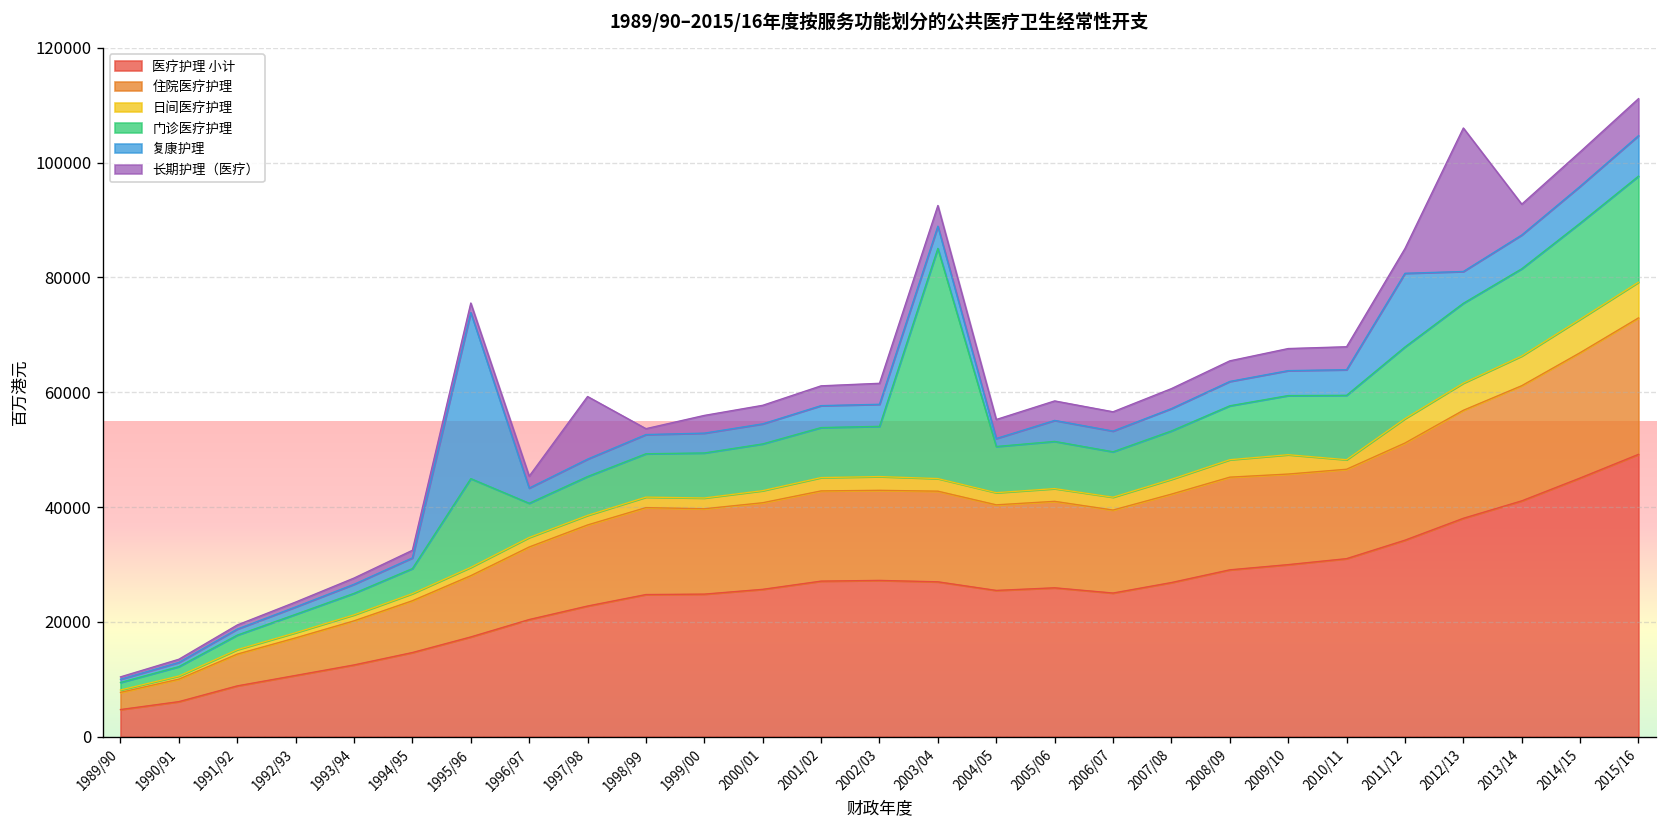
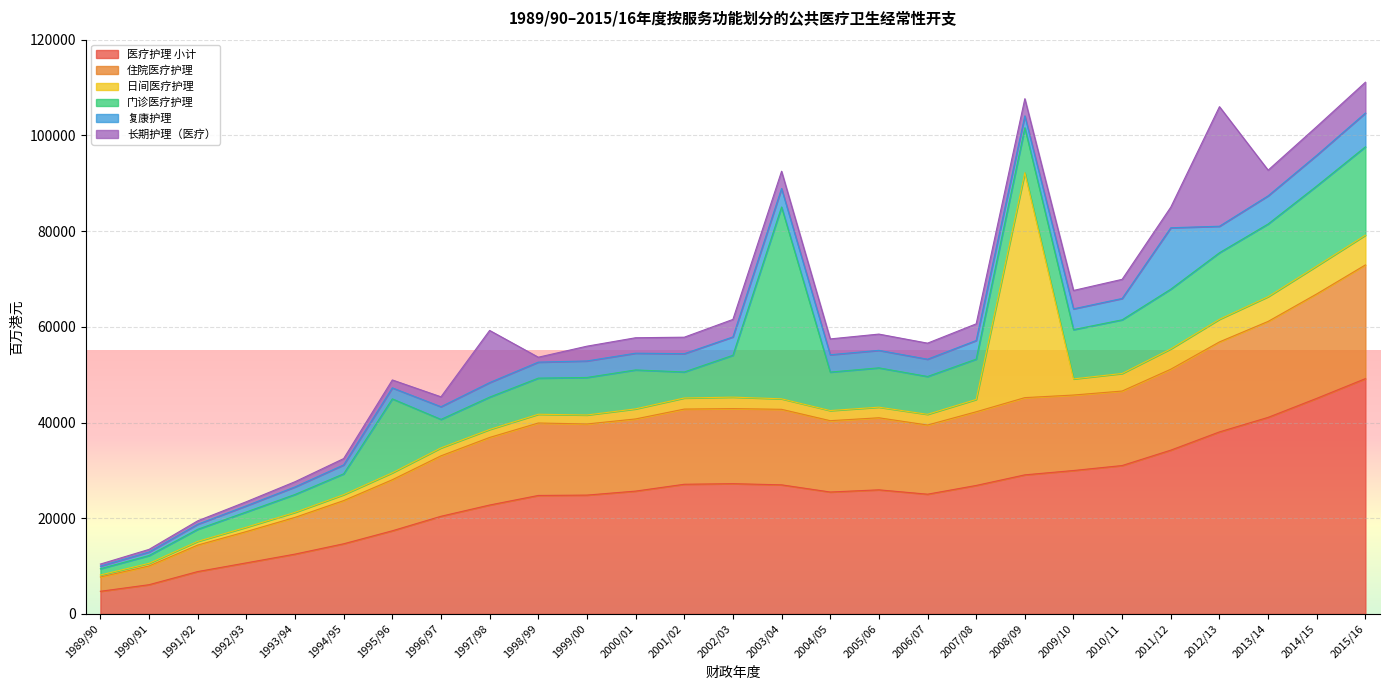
  {
    "日间医疗护理": {
      "1990/91": 1000,
      "1991/92": 1000,
      "1992/93": 1000,
      "1993/94": 1000,
      "1994/95": 1000,
      "1995/96": 1000,
      "1996/97": 2000,
      "1997/98": 2000,
      "1998/99": 2000,
      "1999/00": 2000,
      "2000/01": 2000,
      "2001/02": 2000,
      "2002/03": 2000,
      "2003/04": 2000,
      "2004/05": 2000,
      "2005/06": 2000,
      "2006/07": 2000,
      "2007/08": 3000,
-     "2008/09": 3000,
+     "2008/09": 47000,
      "2009/10": 3000,
-     "2010/11": 2000,
+     "2010/11": 4000,
      "2011/12": 4000,
      "2012/13": 5000,
      "2013/14": 5000,
      "2014/15": 6000,
      "2015/16": 6000
    },
    "门诊医疗护理": {
      "1989/90": 1000,
      "1990/91": 2000,
      "1991/92": 3000,
      "1992/93": 3000,
      "1993/94": 4000,
      "1994/95": 4000,
      "1995/96": 15000,
      "1996/97": 6000,
      "1997/98": 7000,
      "1998/99": 8000,
      "1999/00": 8000,
      "2000/01": 8000,
-     "2001/02": 9000,
+     "2001/02": 5000,
      "2002/03": 9000,
      "2003/04": 40000,
      "2004/05": 8000,
      "2005/06": 8000,
      "2006/07": 8000,
      "2007/08": 8000,
      "2008/09": 9000,
      "2009/10": 10000,
      "2010/11": 11000,
      "2011/12": 12000,
      "2012/13": 14000,
      "2013/14": 15000,
      "2014/15": 17000,
      "2015/16": 18000
    },
    "复康护理": {
      "1990/91": 1000,
      "1991/92": 1000,
      "1992/93": 1000,
      "1993/94": 2000,
      "1994/95": 2000,
-     "1995/96": 29000,
+     "1995/96": 2000,
      "1996/97": 3000,
      "1997/98": 3000,
      "1998/99": 3000,
      "1999/00": 3000,
      "2000/01": 3000,
      "2001/02": 4000,
      "2002/03": 4000,
      "2003/04": 4000,
-     "2004/05": 1000,
+     "2004/05": 4000,
      "2005/06": 4000,
      "2006/07": 4000,
      "2007/08": 4000,
-     "2008/09": 4000,
+     "2008/09": 2000,
      "2009/10": 4000,
      "2010/11": 4000,
      "2011/12": 13000,
      "2012/13": 6000,
      "2013/14": 6000,
      "2014/15": 6000,
      "2015/16": 7000
    },
    "长期护理（医疗）": {
      "1990/91": 1000,
      "1991/92": 1000,
      "1992/93": 1000,
      "1993/94": 1000,
      "1994/95": 1000,
      "1995/96": 2000,
      "1996/97": 2000,
      "1997/98": 11000,
      "1998/99": 1000,
      "1999/00": 3000,
      "2000/01": 3000,
      "2001/02": 3000,
      "2002/03": 4000,
      "2003/04": 4000,
      "2004/05": 3000,
      "2005/06": 3000,
      "2006/07": 3000,
      "2007/08": 3000,
      "2008/09": 4000,
      "2009/10": 4000,
      "2010/11": 4000,
      "2011/12": 4000,
      "2012/13": 25000,
      "2013/14": 5000,
      "2014/15": 6000,
      "2015/16": 6000
    }
  }
